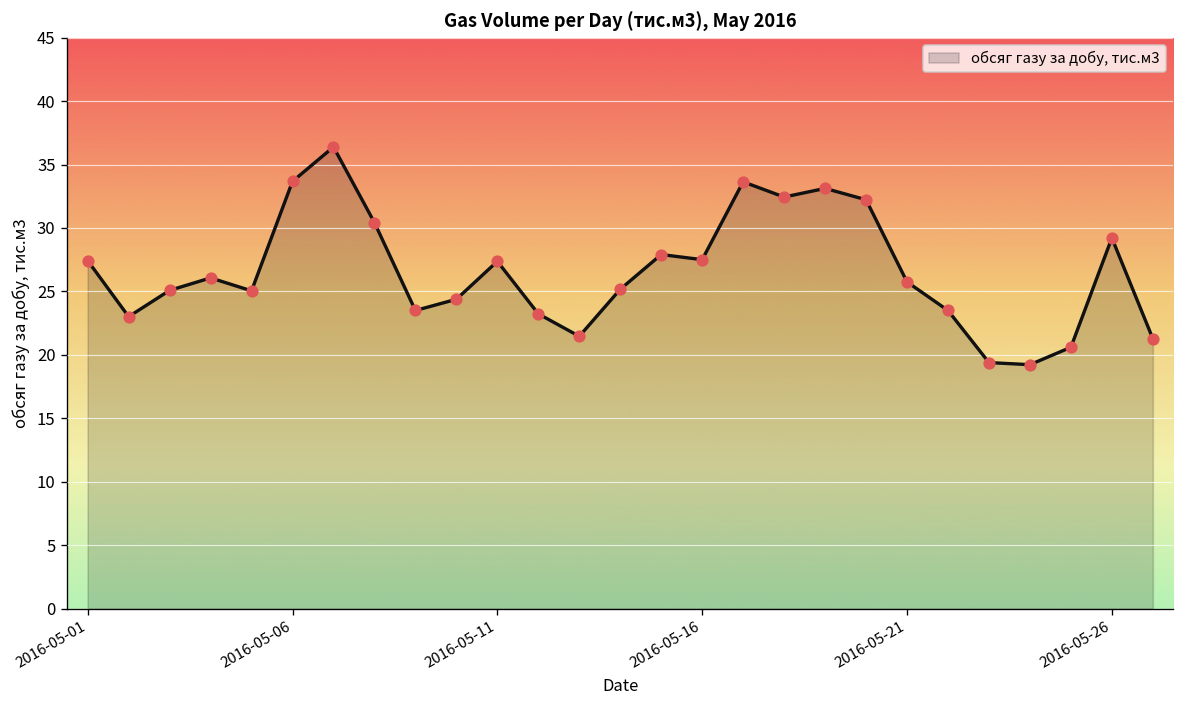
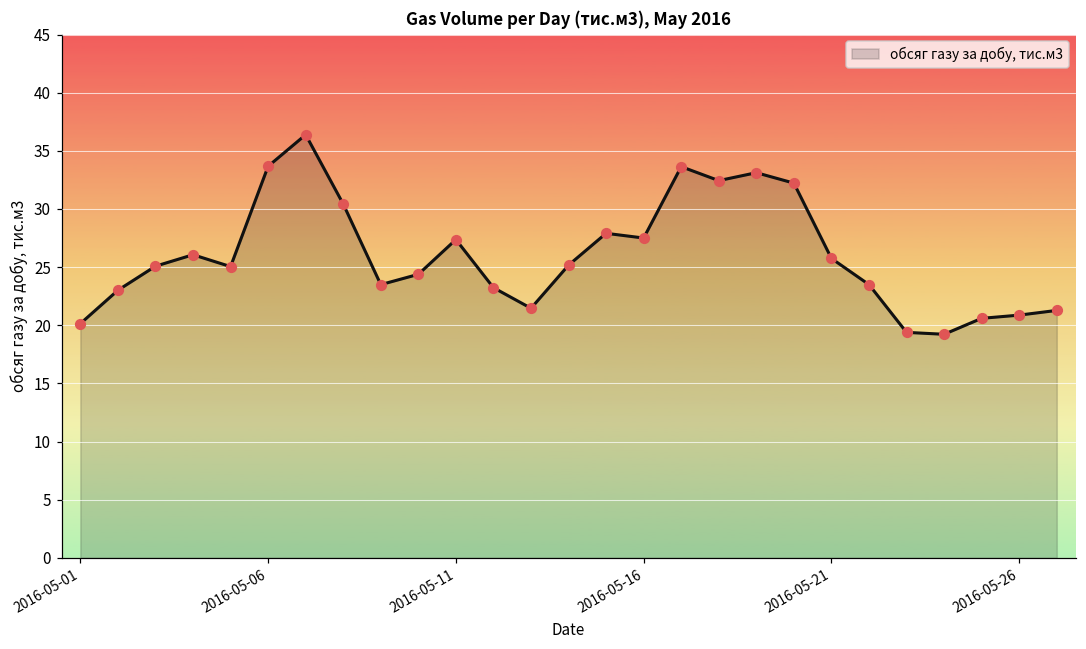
  {
-   "2016-05-01": 27.4,
+   "2016-05-01": 20.1,
    "2016-05-06": 33.7,
    "2016-05-11": 27.4,
    "2016-05-16": 27.5,
    "2016-05-21": 25.7,
-   "2016-05-26": 29.2
+   "2016-05-26": 20.9
  }
